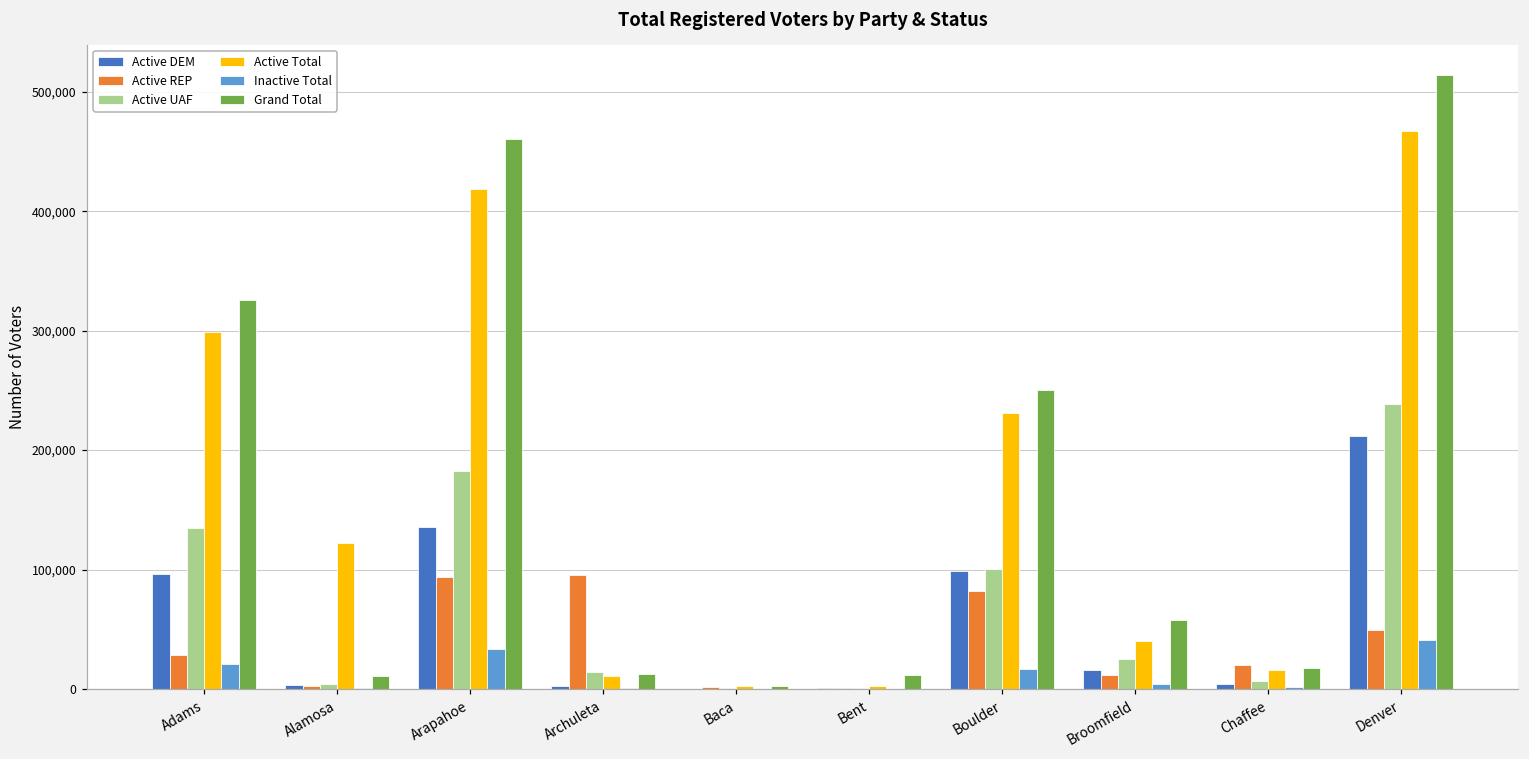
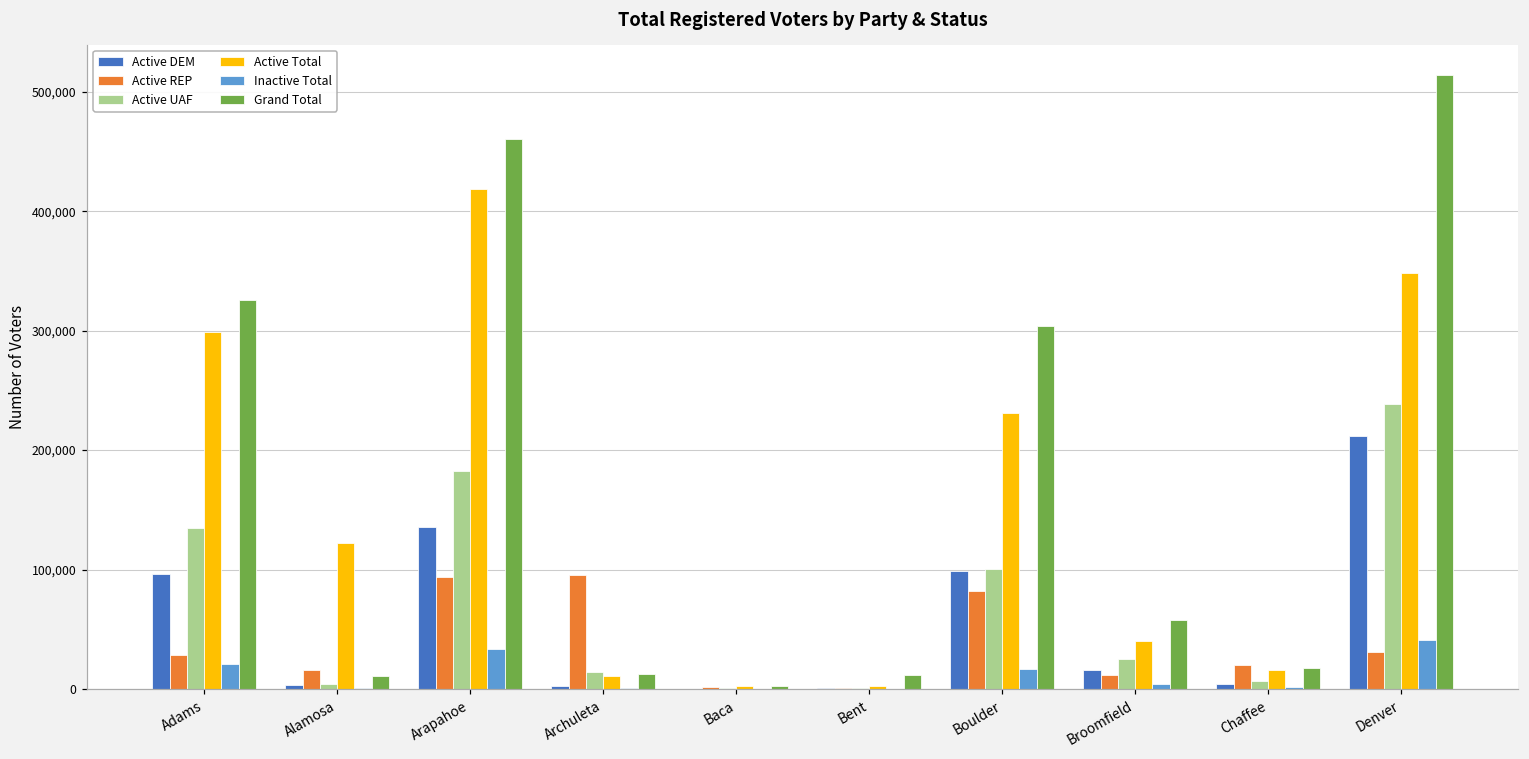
  {
    "Active REP": {
      "Adams": "28,000",
-     "Alamosa": "3,000",
+     "Alamosa": "16,000",
      "Arapahoe": "93,000",
      "Archuleta": "95,000",
      "Boulder": "82,000",
      "Broomfield": "11,000",
      "Chaffee": "20,000",
-     "Denver": "49,000"
+     "Denver": "31,000"
    },
    "Active UAF": {
      "Adams": "135,000",
      "Alamosa": "4,000",
      "Arapahoe": "182,000",
      "Archuleta": "14,000",
      "Boulder": "101,000",
      "Broomfield": "25,000",
      "Chaffee": "7,000",
      "Denver": "238,000"
    },
    "Active Total": {
      "Adams": "299,000",
      "Alamosa": "122,000",
      "Arapahoe": "419,000",
      "Archuleta": "11,000",
      "Baca": "3,000",
      "Bent": "3,000",
      "Boulder": "231,000",
      "Broomfield": "40,000",
      "Chaffee": "16,000",
-     "Denver": "467,000"
+     "Denver": "348,000"
    },
    "Grand Total": {
      "Adams": "325,000",
      "Alamosa": "11,000",
      "Arapahoe": "461,000",
      "Archuleta": "12,000",
      "Baca": "3,000",
      "Bent": "11,000",
-     "Boulder": "251,000",
+     "Boulder": "304,000",
      "Broomfield": "57,000",
      "Chaffee": "17,000",
      "Denver": "514,000"
    }
  }
